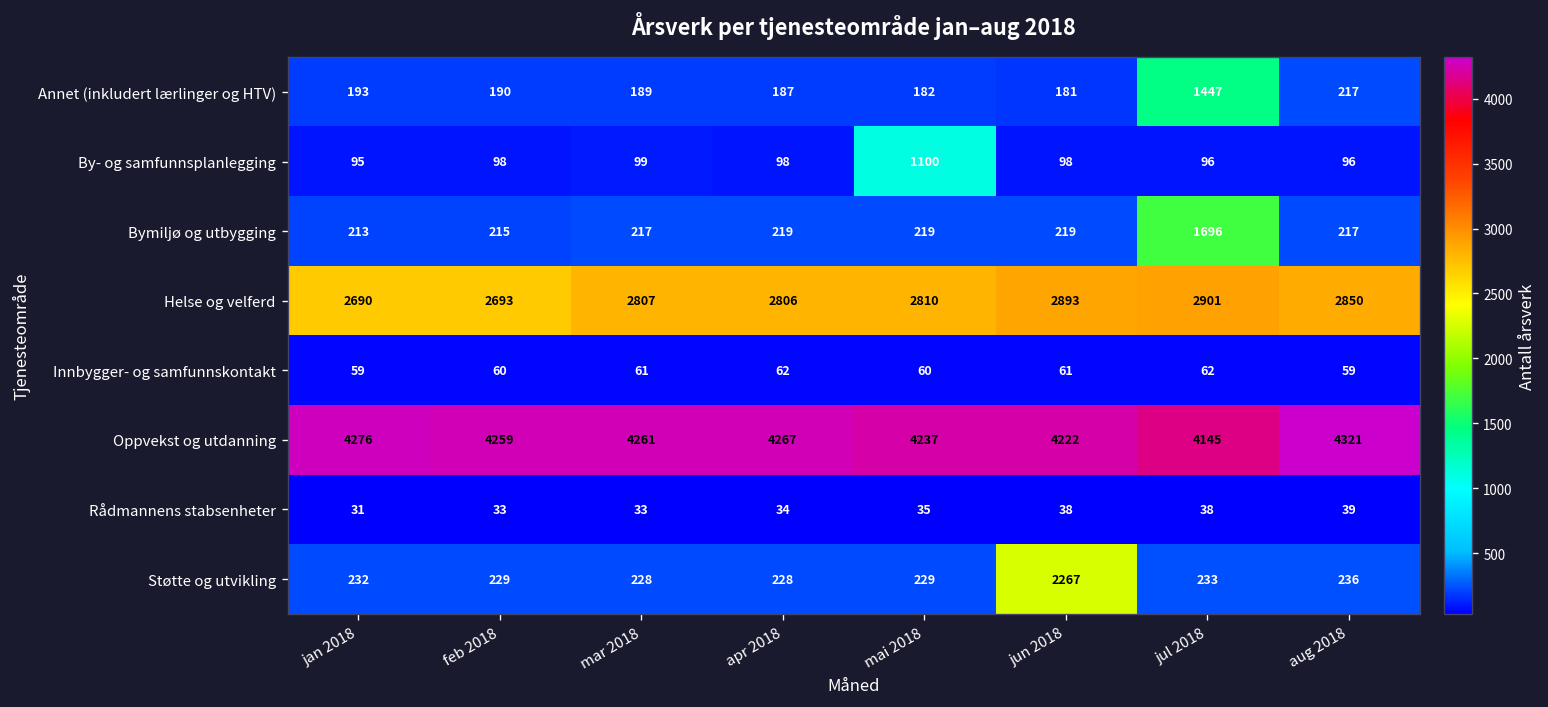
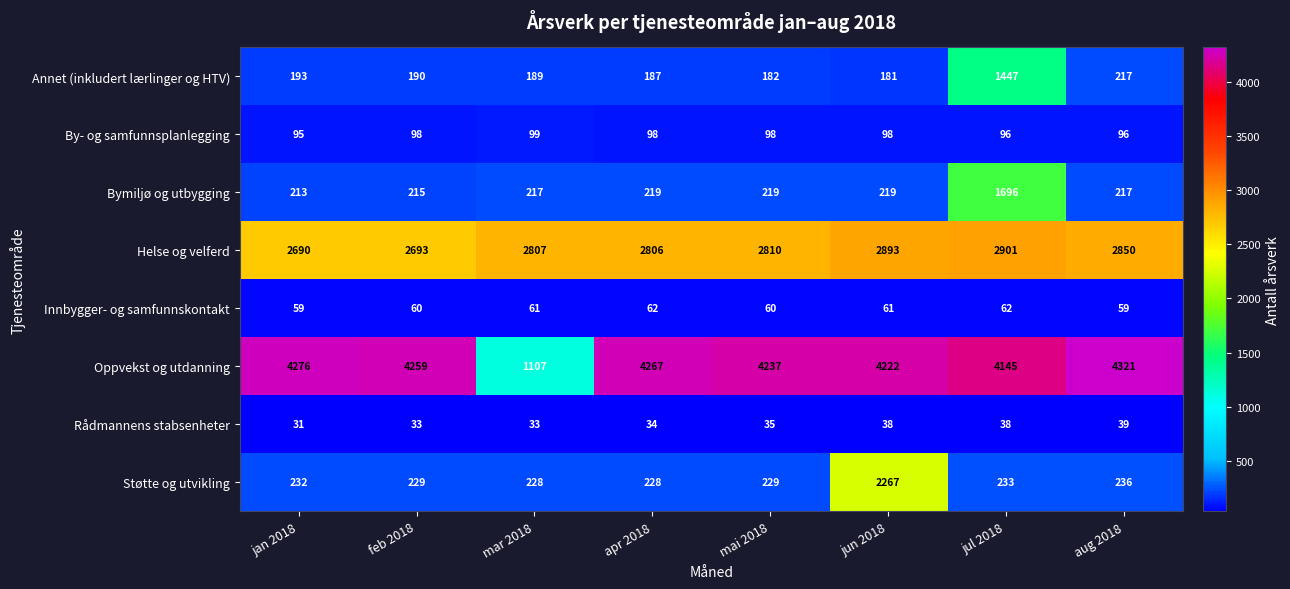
  {
    "Annet (inkludert lærlinger og HTV)": {
      "jan 2018": 193,
      "feb 2018": 190,
      "mar 2018": 189,
      "apr 2018": 187,
      "mai 2018": 182,
      "jun 2018": 181,
      "jul 2018": 1447,
      "aug 2018": 217
    },
    "By- og samfunnsplanlegging": {
      "jan 2018": 95,
      "feb 2018": 98,
      "mar 2018": 99,
      "apr 2018": 98,
-     "mai 2018": 1100,
+     "mai 2018": 98,
      "jun 2018": 98,
      "jul 2018": 96,
      "aug 2018": 96
    },
    "Bymiljø og utbygging": {
      "jan 2018": 213,
      "feb 2018": 215,
      "mar 2018": 217,
      "apr 2018": 219,
      "mai 2018": 219,
      "jun 2018": 219,
      "jul 2018": 1696,
      "aug 2018": 217
    },
    "Helse og velferd": {
      "jan 2018": 2690,
      "feb 2018": 2693,
      "mar 2018": 2807,
      "apr 2018": 2806,
      "mai 2018": 2810,
      "jun 2018": 2893,
      "jul 2018": 2901,
      "aug 2018": 2850
    },
    "Innbygger- og samfunnskontakt": {
      "jan 2018": 59,
      "feb 2018": 60,
      "mar 2018": 61,
      "apr 2018": 62,
      "mai 2018": 60,
      "jun 2018": 61,
      "jul 2018": 62,
      "aug 2018": 59
    },
    "Oppvekst og utdanning": {
      "jan 2018": 4276,
      "feb 2018": 4259,
-     "mar 2018": 4261,
+     "mar 2018": 1107,
      "apr 2018": 4267,
      "mai 2018": 4237,
      "jun 2018": 4222,
      "jul 2018": 4145,
      "aug 2018": 4321
    },
    "Rådmannens stabsenheter": {
      "jan 2018": 31,
      "feb 2018": 33,
      "mar 2018": 33,
      "apr 2018": 34,
      "mai 2018": 35,
      "jun 2018": 38,
      "jul 2018": 38,
      "aug 2018": 39
    },
    "Støtte og utvikling": {
      "jan 2018": 232,
      "feb 2018": 229,
      "mar 2018": 228,
      "apr 2018": 228,
      "mai 2018": 229,
      "jun 2018": 2267,
      "jul 2018": 233,
      "aug 2018": 236
    }
  }
